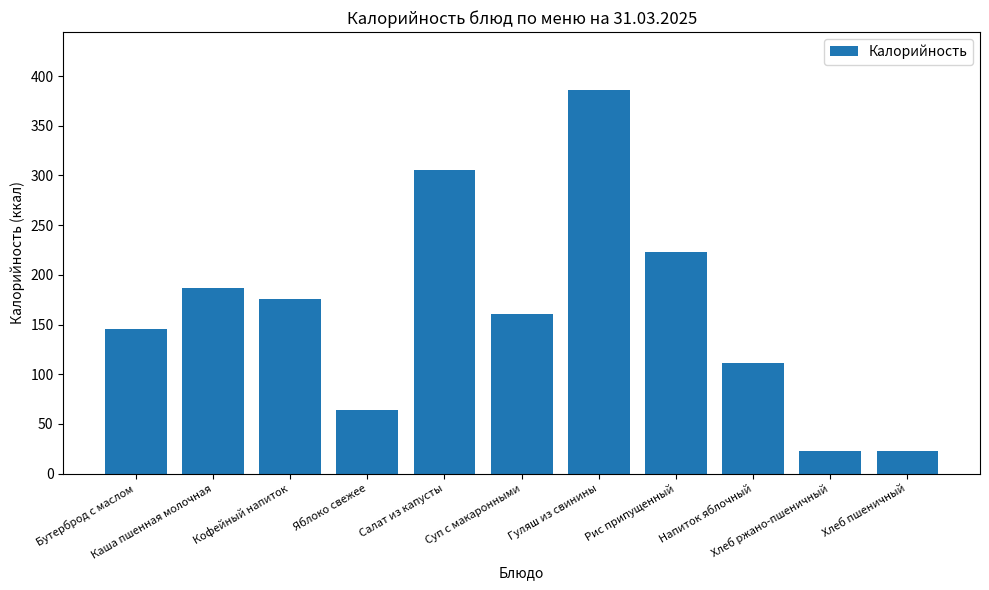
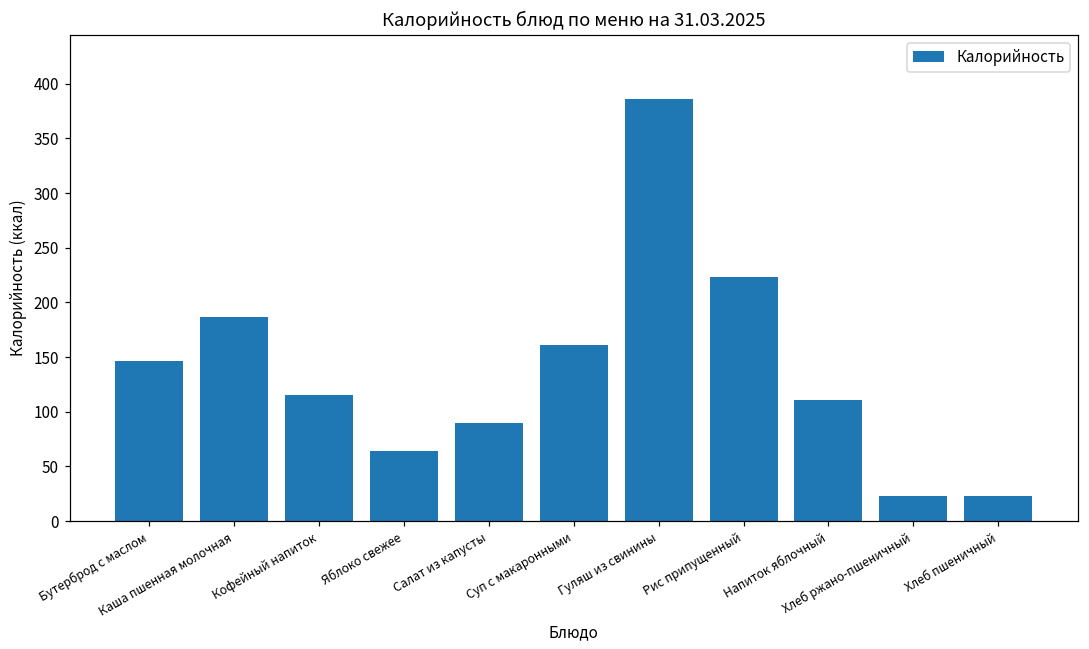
  {
    "Бутерброд с маслом": 150,
    "Каша пшенная молочная": 190,
-   "Кофейный напиток": 180,
+   "Кофейный напиток": 120,
    "Яблоко свежее": 60,
-   "Салат из капусты": 310,
+   "Салат из капусты": 90,
    "Суп с макаронными": 160,
    "Гуляш из свинины": 390,
    "Рис припущенный": 220,
    "Напиток яблочный": 110,
    "Хлеб ржано-пшеничный": 20,
    "Хлеб пшеничный": 20
  }
